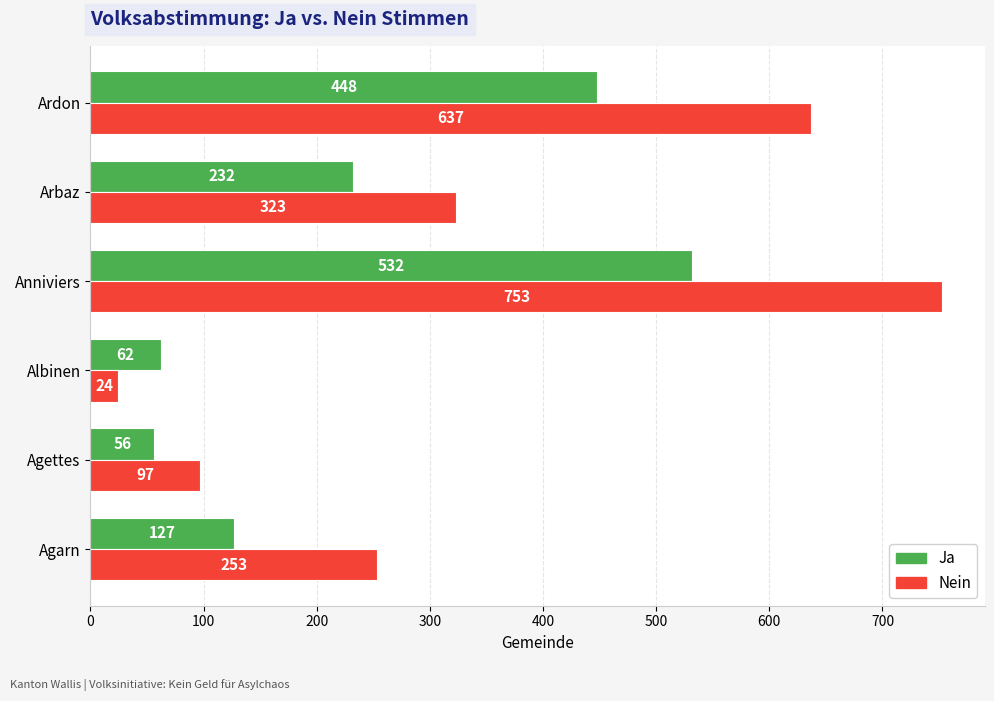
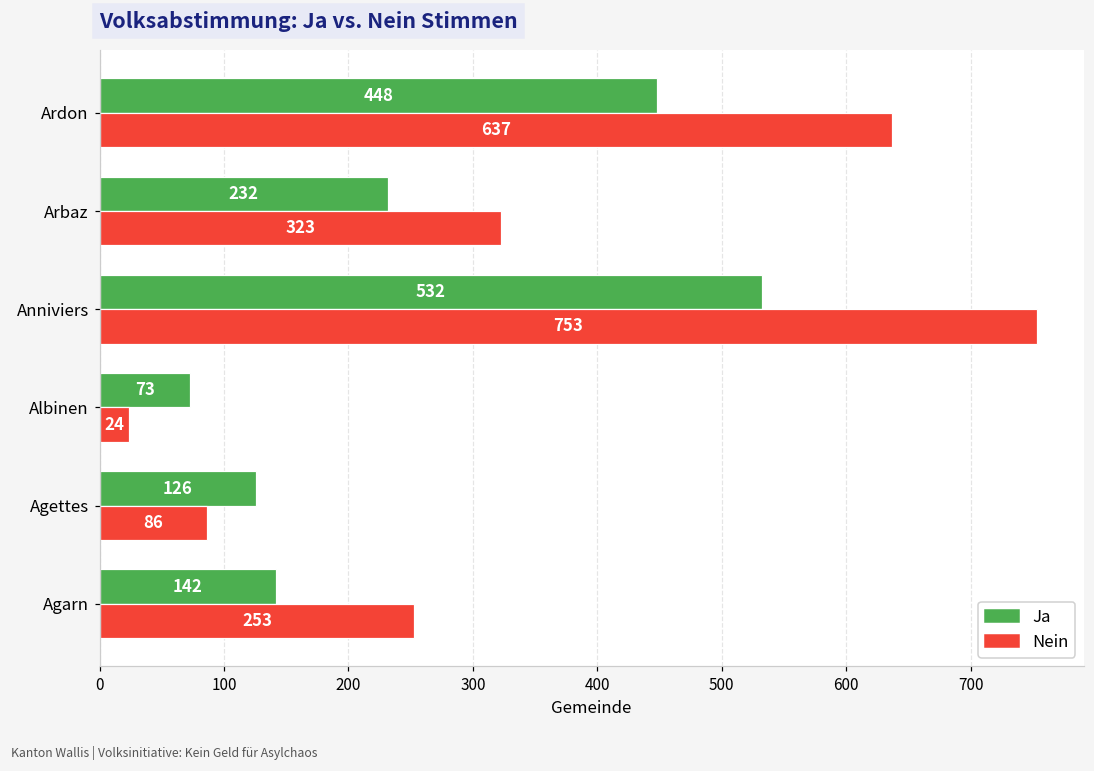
  {
    "Ja": {
      "Ardon": 448,
      "Arbaz": 232,
      "Anniviers": 532,
-     "Albinen": 62,
-     "Agettes": 56,
-     "Agarn": 127
+     "Albinen": 73,
+     "Agettes": 126,
+     "Agarn": 142
    },
    "Nein": {
      "Ardon": 637,
      "Arbaz": 323,
      "Anniviers": 753,
      "Albinen": 24,
-     "Agettes": 97,
+     "Agettes": 86,
      "Agarn": 253
    }
  }
